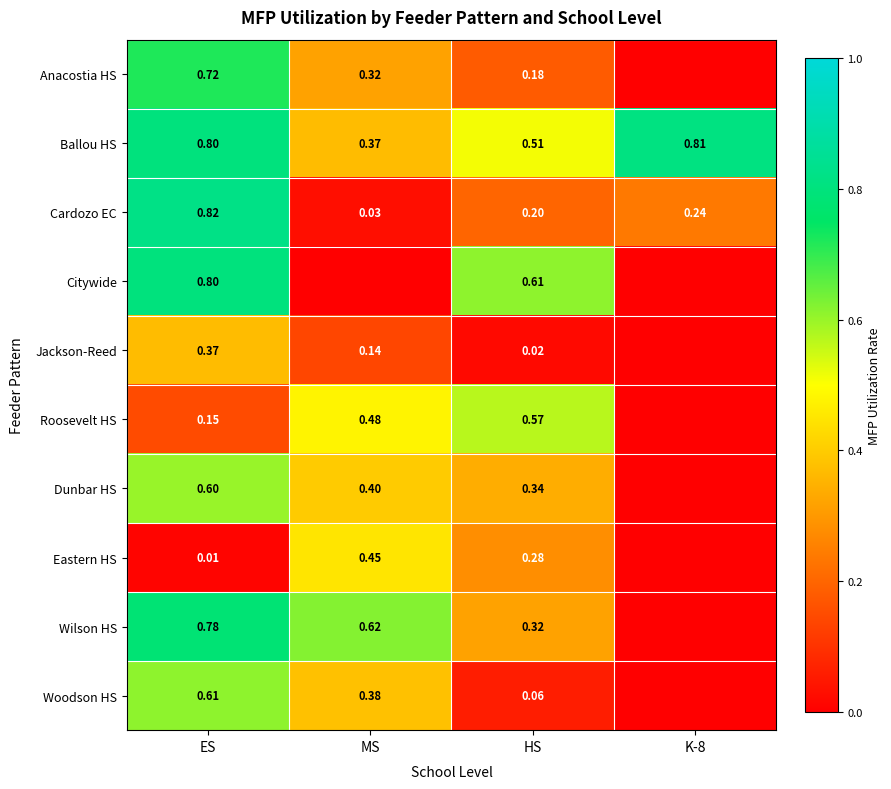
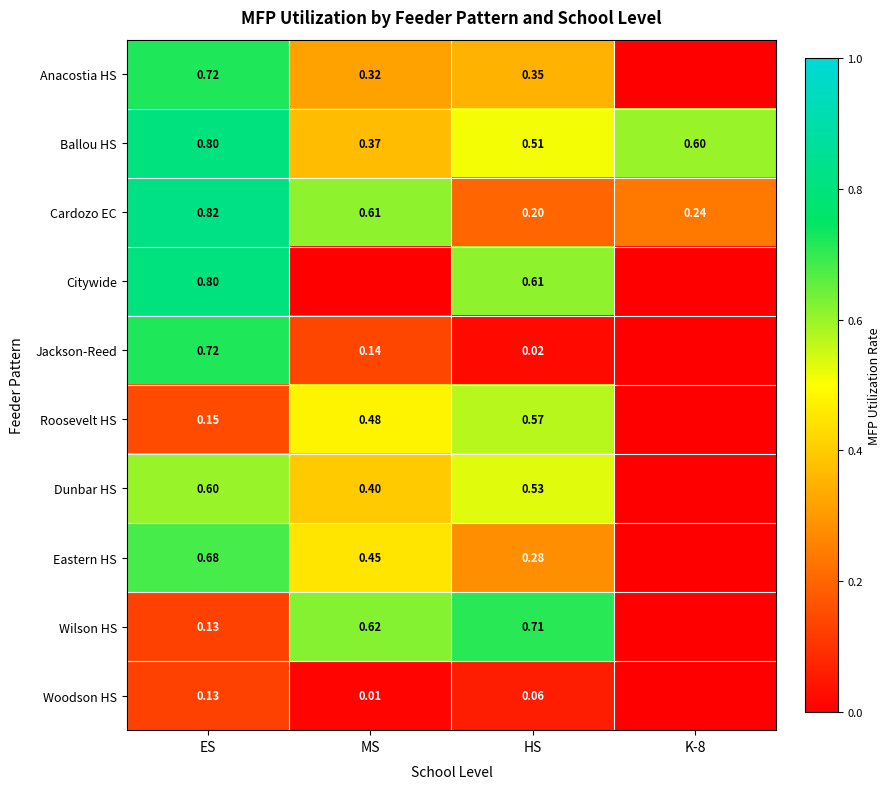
  {
    "Anacostia HS": {
      "ES": 0.72,
      "MS": 0.32,
-     "HS": 0.18
+     "HS": 0.35
    },
    "Ballou HS": {
      "ES": 0.80,
      "MS": 0.37,
      "HS": 0.51,
-     "K-8": 0.81
+     "K-8": 0.60
    },
    "Cardozo EC": {
      "ES": 0.82,
-     "MS": 0.03,
+     "MS": 0.61,
      "HS": 0.20,
      "K-8": 0.24
    },
    "Citywide": {
      "ES": 0.80,
      "HS": 0.61
    },
    "Jackson-Reed": {
-     "ES": 0.37,
+     "ES": 0.72,
      "MS": 0.14,
      "HS": 0.02
    },
    "Roosevelt HS": {
      "ES": 0.15,
      "MS": 0.48,
      "HS": 0.57
    },
    "Dunbar HS": {
      "ES": 0.60,
      "MS": 0.40,
-     "HS": 0.34
+     "HS": 0.53
    },
    "Eastern HS": {
-     "ES": 0.01,
+     "ES": 0.68,
      "MS": 0.45,
      "HS": 0.28
    },
    "Wilson HS": {
-     "ES": 0.78,
+     "ES": 0.13,
      "MS": 0.62,
-     "HS": 0.32
+     "HS": 0.71
    },
    "Woodson HS": {
-     "ES": 0.61,
-     "MS": 0.38,
+     "ES": 0.13,
+     "MS": 0.01,
      "HS": 0.06
    }
  }
